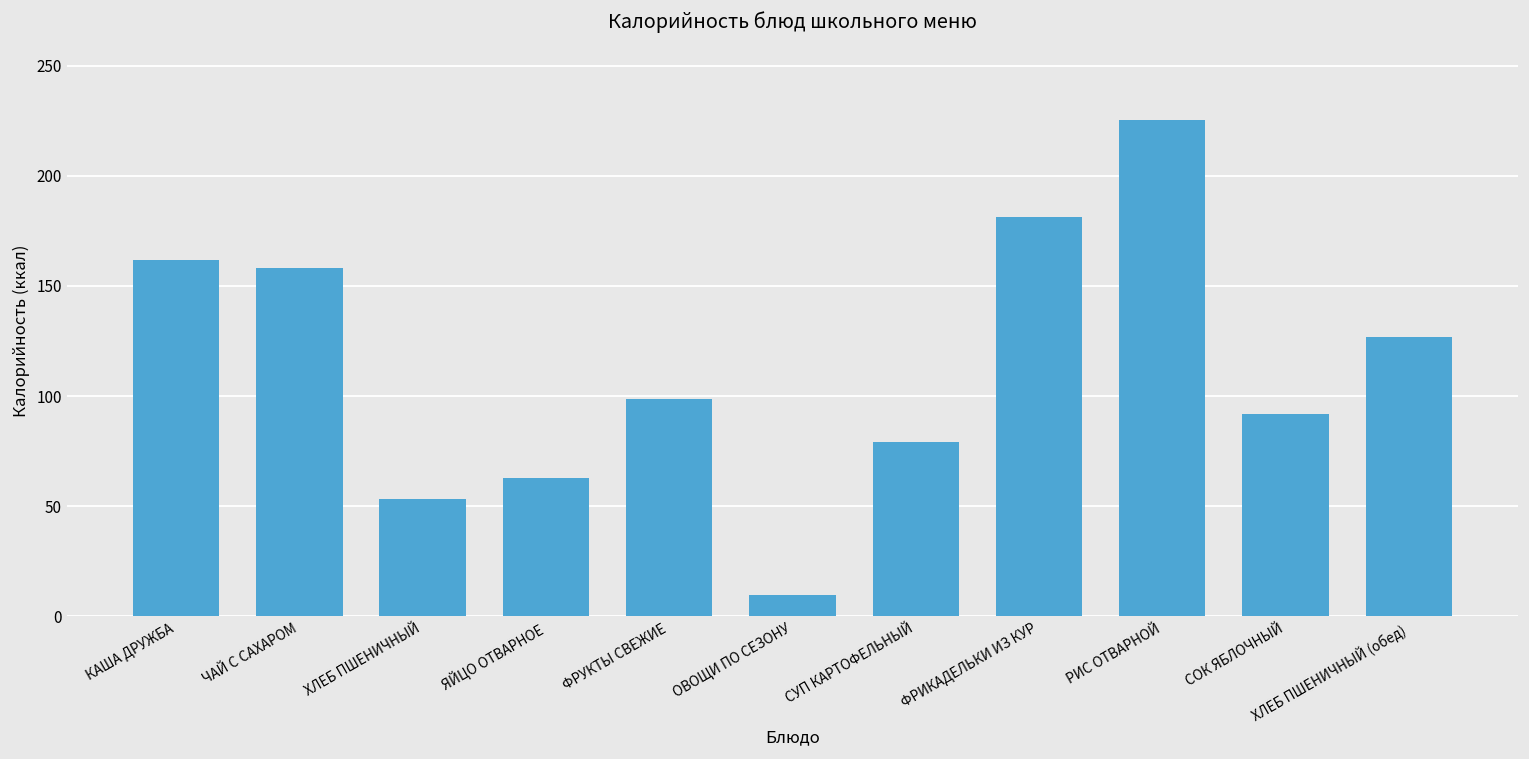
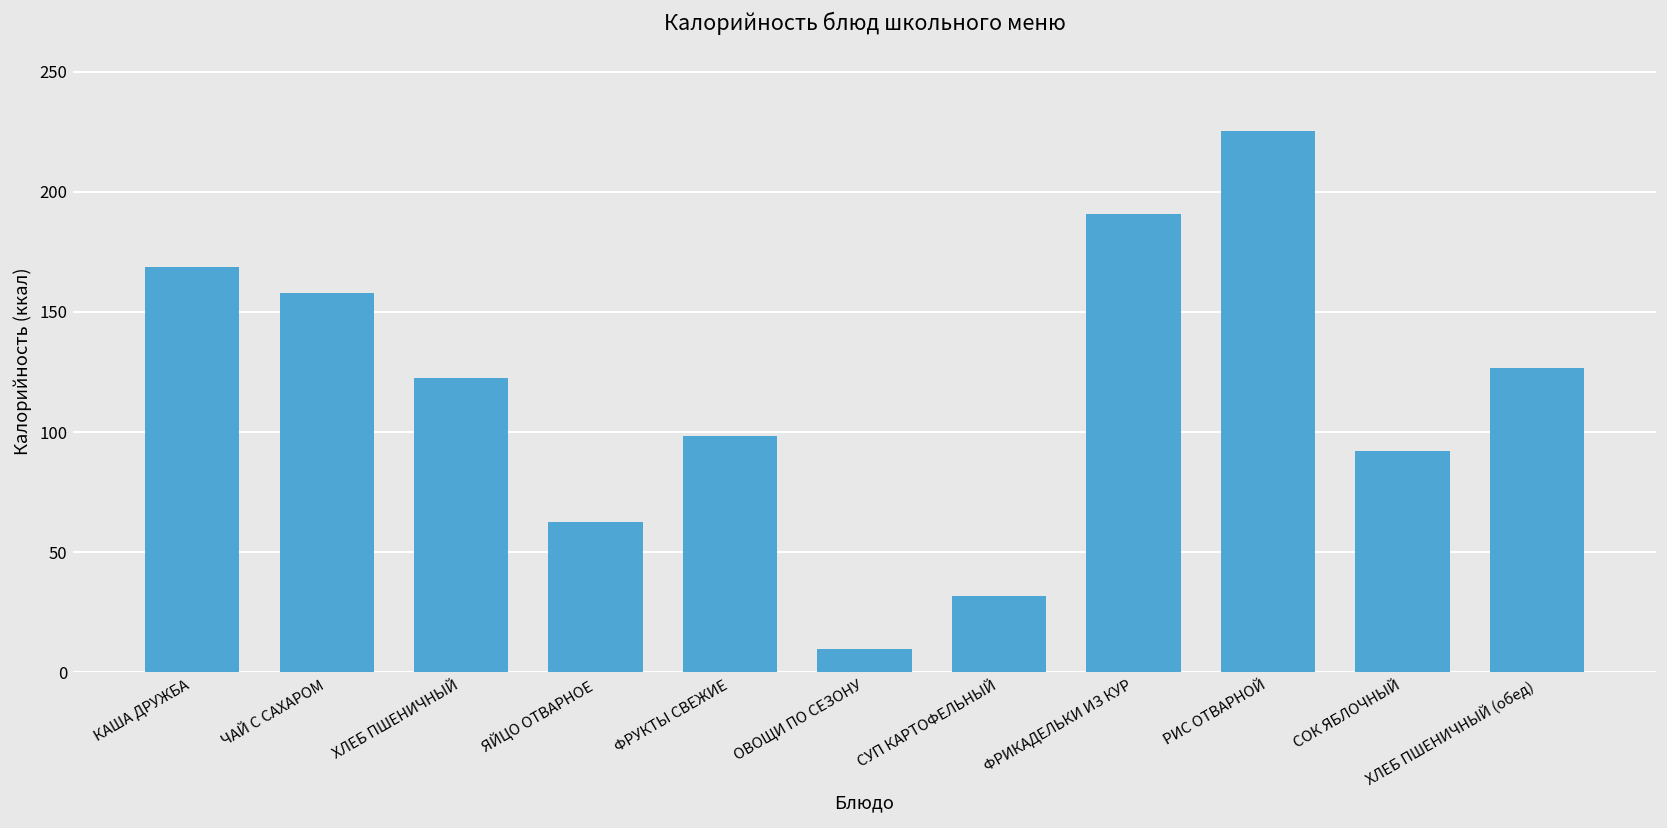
  {
-   "КАША ДРУЖБА": 162,
+   "КАША ДРУЖБА": 169,
    "ЧАЙ С САХАРОМ": 158,
-   "ХЛЕБ ПШЕНИЧНЫЙ": 53,
+   "ХЛЕБ ПШЕНИЧНЫЙ": 123,
    "ЯЙЦО ОТВАРНОЕ": 63,
    "ФРУКТЫ СВЕЖИЕ": 99,
    "ОВОЩИ ПО СЕЗОНУ": 10,
-   "СУП КАРТОФЕЛЬНЫЙ": 79,
-   "ФРИКАДЕЛЬКИ ИЗ КУР": 182,
+   "СУП КАРТОФЕЛЬНЫЙ": 32,
+   "ФРИКАДЕЛЬКИ ИЗ КУР": 191,
    "РИС ОТВАРНОЙ": 225,
    "СОК ЯБЛОЧНЫЙ": 92,
    "ХЛЕБ ПШЕНИЧНЫЙ (обед)": 127
  }
